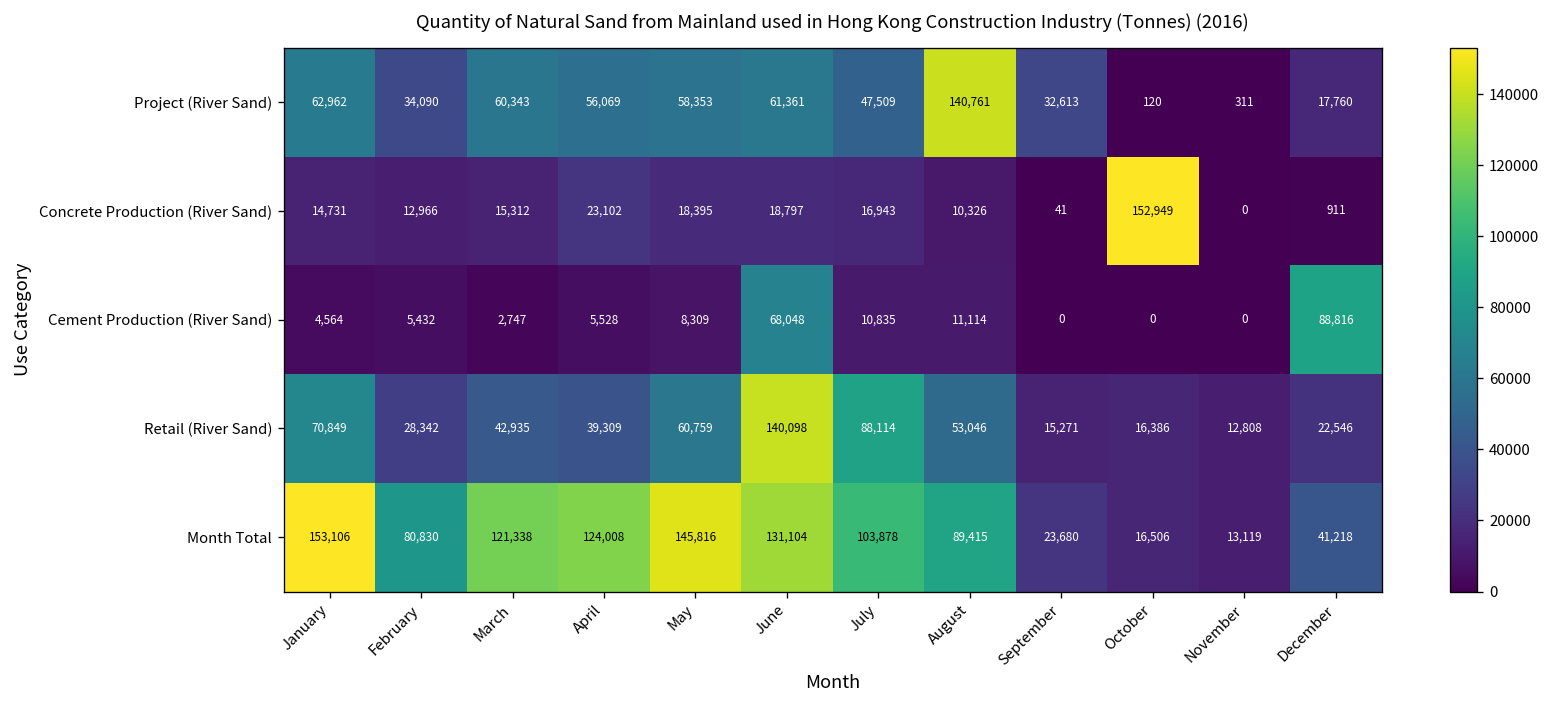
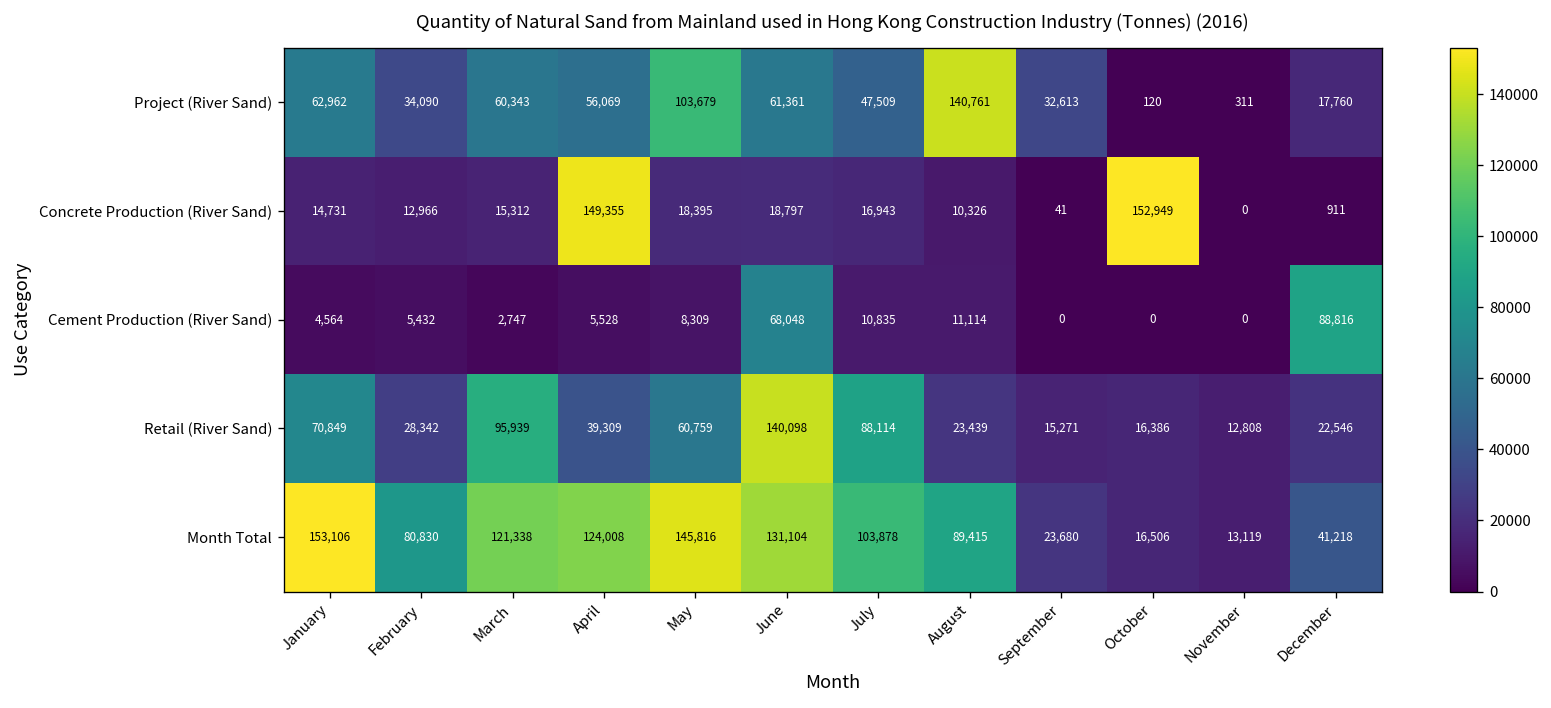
  {
    "Project (River Sand)": {
      "January": "62,962",
      "February": "34,090",
      "March": "60,343",
      "April": "56,069",
-     "May": "58,353",
+     "May": "103,679",
      "June": "61,361",
      "July": "47,509",
      "August": "140,761",
      "September": "32,613",
      "October": "120",
      "November": "311",
      "December": "17,760"
    },
    "Concrete Production (River Sand)": {
      "January": "14,731",
      "February": "12,966",
      "March": "15,312",
-     "April": "23,102",
+     "April": "149,355",
      "May": "18,395",
      "June": "18,797",
      "July": "16,943",
      "August": "10,326",
      "September": "41",
      "October": "152,949",
      "November": "0",
      "December": "911"
    },
    "Cement Production (River Sand)": {
      "January": "4,564",
      "February": "5,432",
      "March": "2,747",
      "April": "5,528",
      "May": "8,309",
      "June": "68,048",
      "July": "10,835",
      "August": "11,114",
      "September": "0",
      "October": "0",
      "November": "0",
      "December": "88,816"
    },
    "Retail (River Sand)": {
      "January": "70,849",
      "February": "28,342",
-     "March": "42,935",
+     "March": "95,939",
      "April": "39,309",
      "May": "60,759",
      "June": "140,098",
      "July": "88,114",
-     "August": "53,046",
+     "August": "23,439",
      "September": "15,271",
      "October": "16,386",
      "November": "12,808",
      "December": "22,546"
    },
    "Month Total": {
      "January": "153,106",
      "February": "80,830",
      "March": "121,338",
      "April": "124,008",
      "May": "145,816",
      "June": "131,104",
      "July": "103,878",
      "August": "89,415",
      "September": "23,680",
      "October": "16,506",
      "November": "13,119",
      "December": "41,218"
    }
  }
